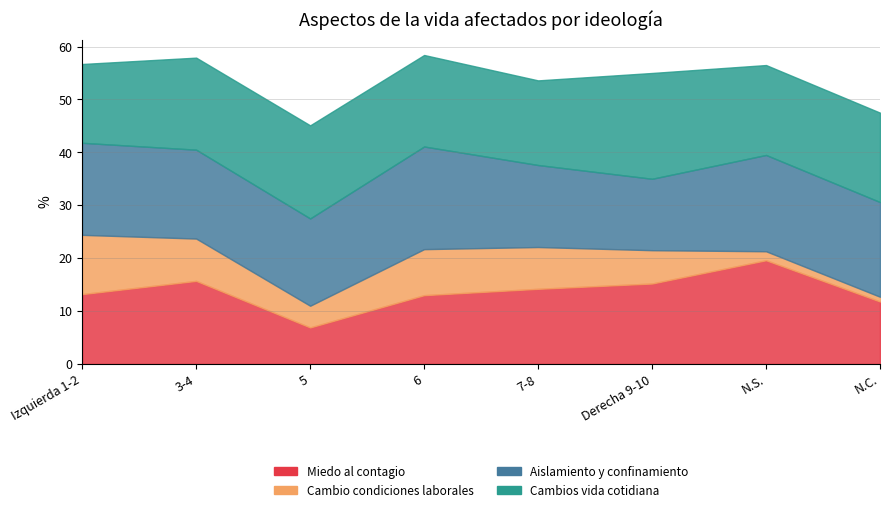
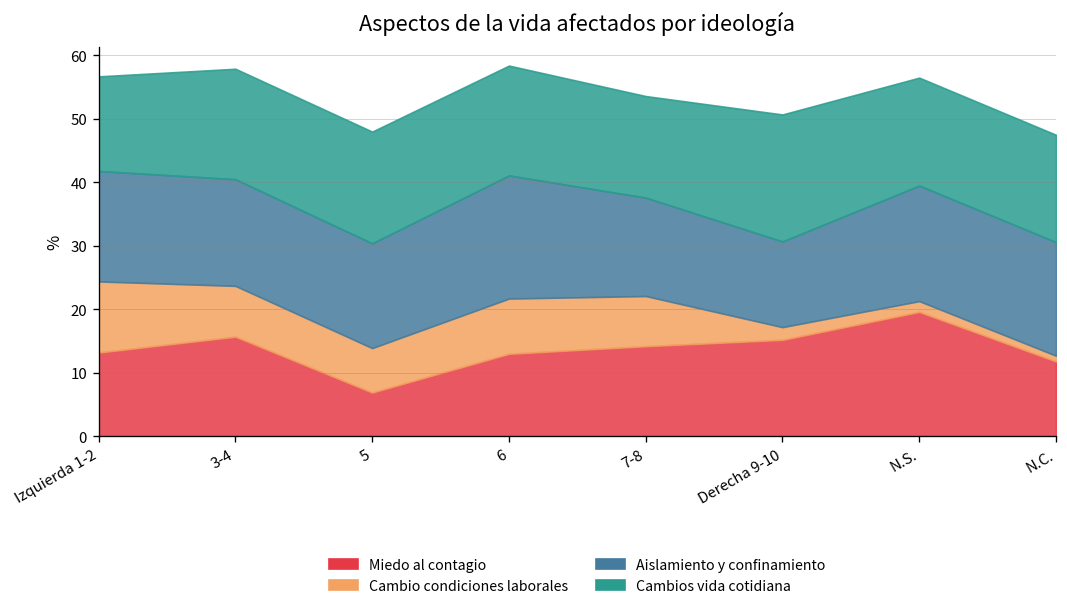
  {
    "Miedo al contagio": {
      "Izquierda 1-2": 13,
      "3-4": 16,
      "5": 7,
      "6": 13,
      "7-8": 14,
      "Derecha 9-10": 15,
      "N.S.": 20,
      "N.C.": 12
    },
    "Cambio condiciones laborales": {
      "Izquierda 1-2": 11,
      "3-4": 8,
-     "5": 4,
+     "5": 7,
      "6": 9,
      "7-8": 8,
-     "Derecha 9-10": 6,
+     "Derecha 9-10": 2,
      "N.S.": 2,
      "N.C.": 1
    }
  }
